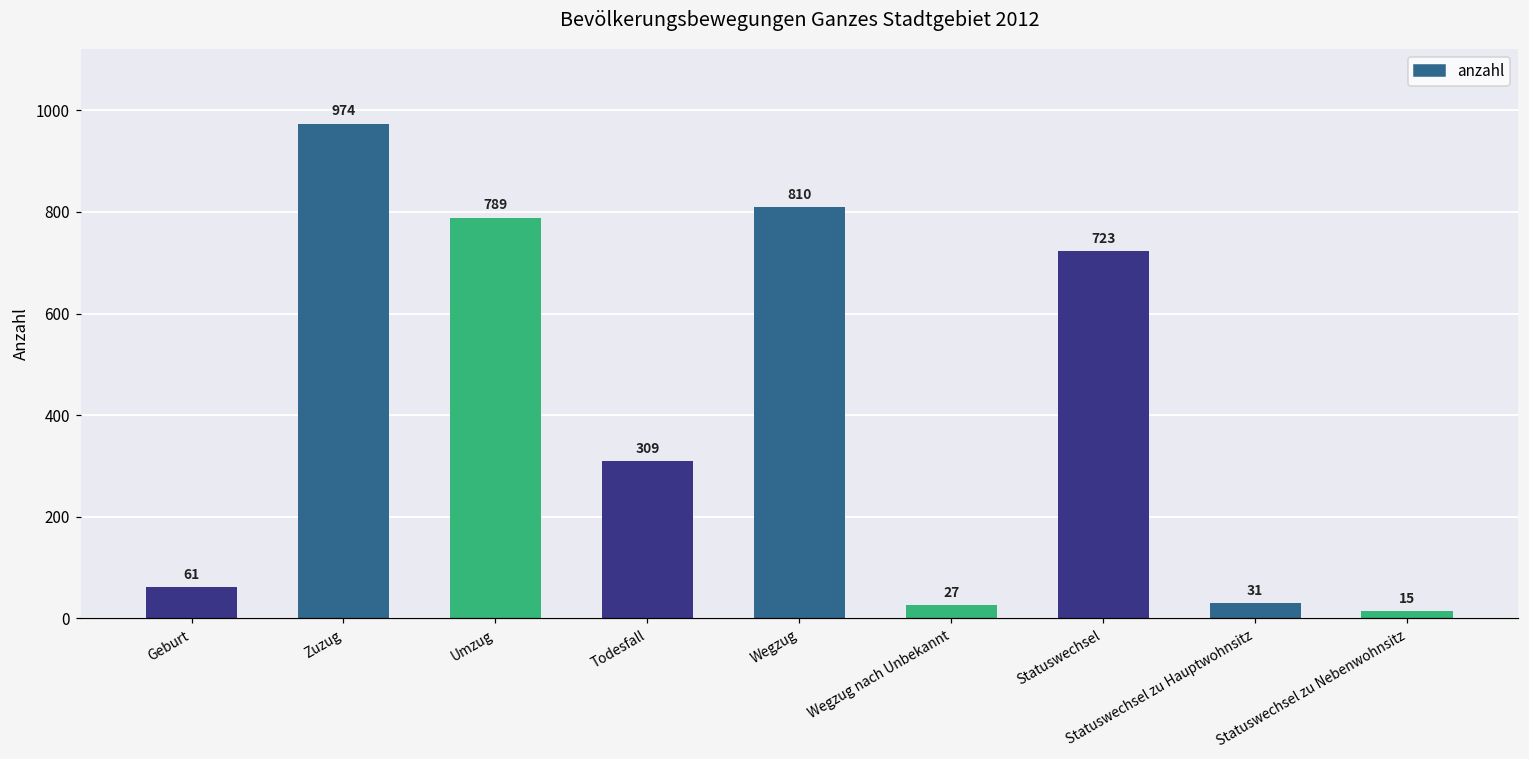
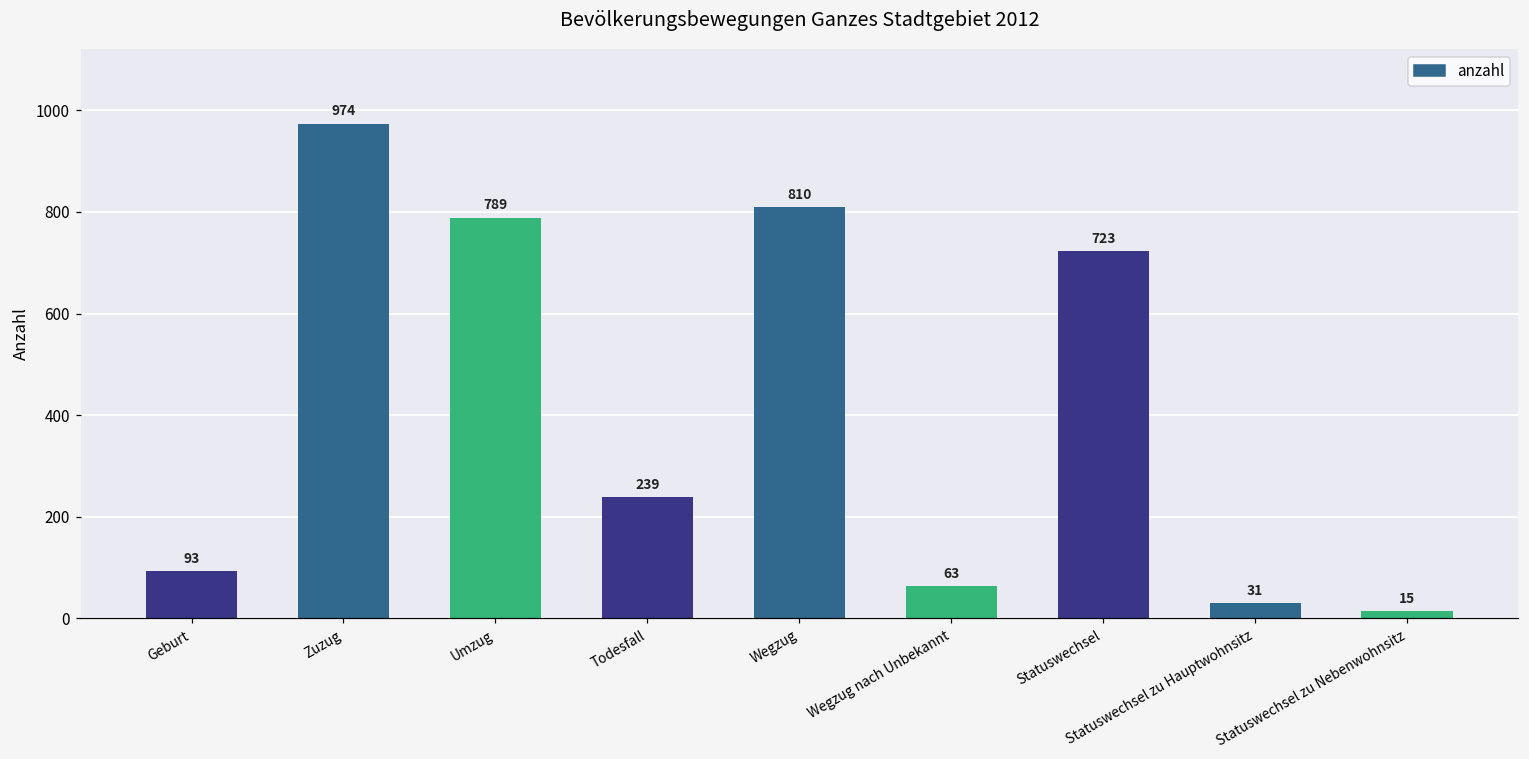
  {
-   "Geburt": 61,
+   "Geburt": 93,
    "Zuzug": 974,
    "Umzug": 789,
-   "Todesfall": 309,
+   "Todesfall": 239,
    "Wegzug": 810,
-   "Wegzug nach Unbekannt": 27,
+   "Wegzug nach Unbekannt": 63,
    "Statuswechsel": 723,
    "Statuswechsel zu Hauptwohnsitz": 31,
    "Statuswechsel zu Nebenwohnsitz": 15
  }
